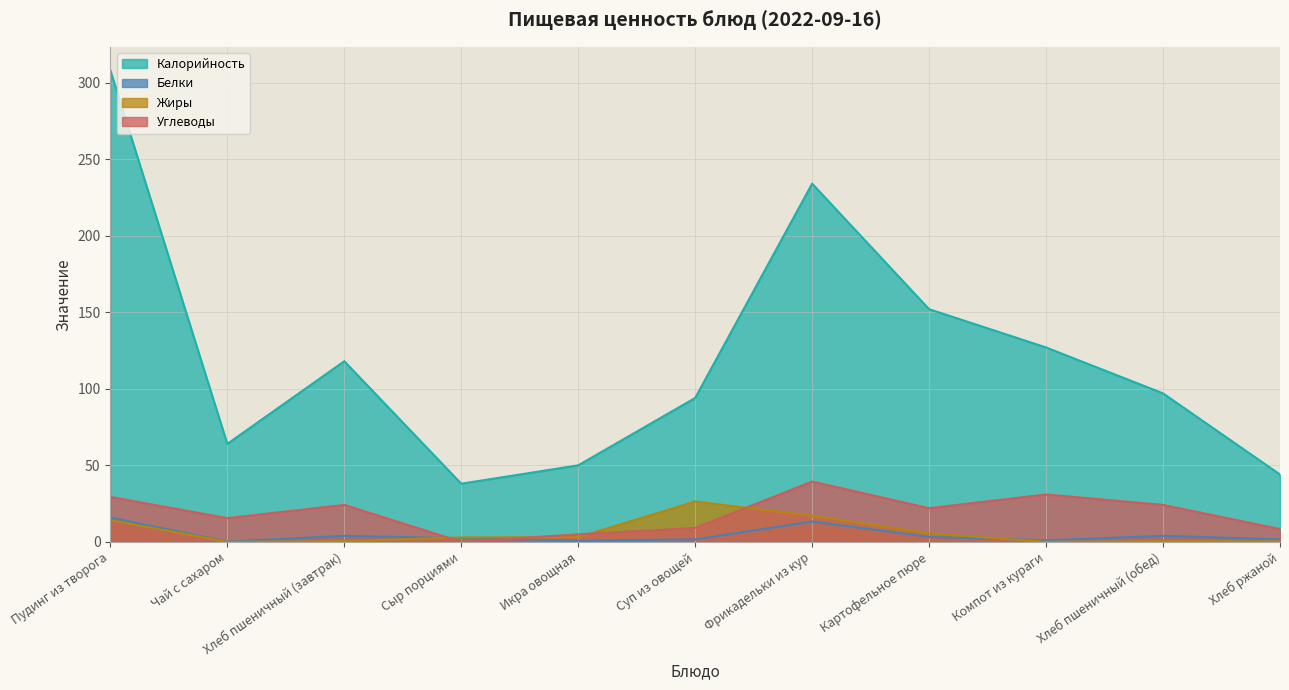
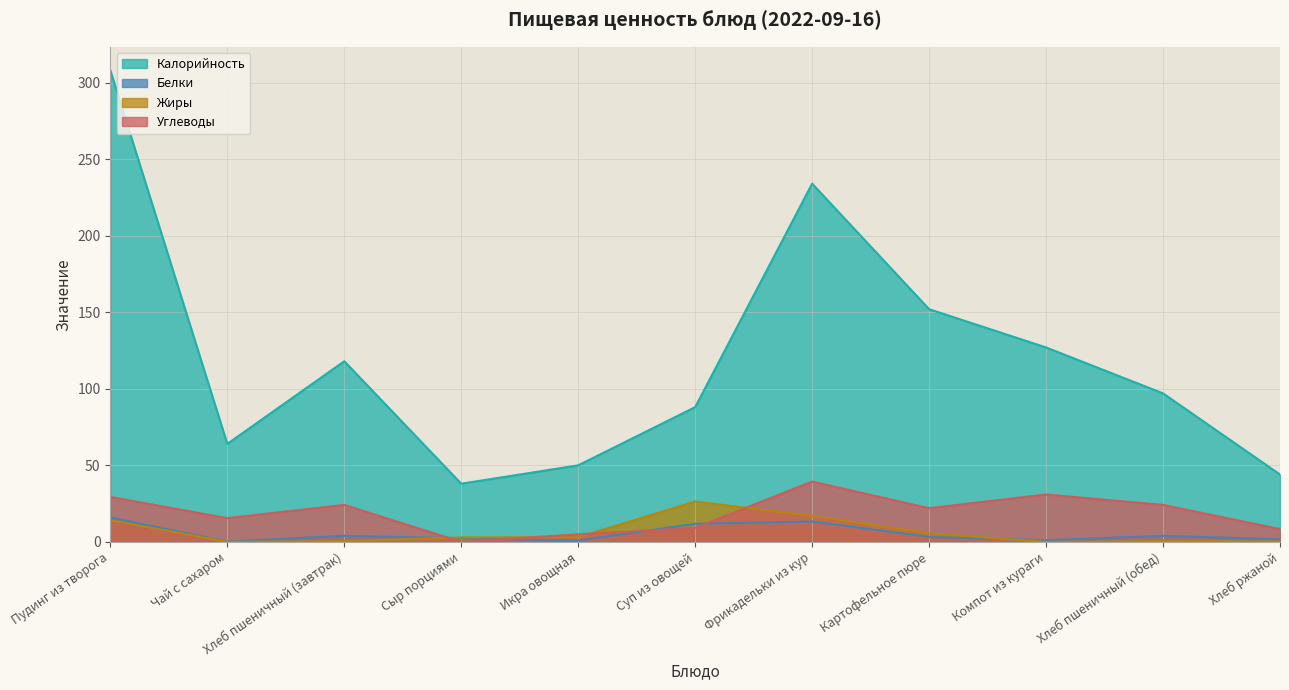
  {
    "Калорийность": {
      "Пудинг из творога": 308,
      "Чай с сахаром": 64,
      "Хлеб пшеничный (завтрак)": 118,
      "Сыр порциями": 38,
      "Икра овощная": 50,
-     "Суп из овощей": 94,
+     "Суп из овощей": 88,
      "Фрикадельки из кур": 234,
      "Картофельное пюре": 152,
      "Компот из кураги": 127,
      "Хлеб пшеничный (обед)": 97,
      "Хлеб ржаной": 44
    },
    "Белки": {
      "Пудинг из творога": 16,
      "Хлеб пшеничный (завтрак)": 4,
      "Икра овощная": 1,
-     "Суп из овощей": 2,
+     "Суп из овощей": 12,
      "Фрикадельки из кур": 13,
      "Картофельное пюре": 3,
      "Хлеб пшеничный (обед)": 4
    },
    "Жиры": {
      "Пудинг из творога": 14,
      "Хлеб пшеничный (завтрак)": 1,
      "Икра овощная": 3,
      "Суп из овощей": 26,
      "Фрикадельки из кур": 17,
      "Картофельное пюре": 6,
      "Хлеб пшеничный (обед)": 1
    },
    "Углеводы": {
      "Пудинг из творога": 29,
      "Чай с сахаром": 15,
      "Хлеб пшеничный (завтрак)": 24,
      "Сыр порциями": 0,
      "Икра овощная": 5,
      "Суп из овощей": 9,
      "Фрикадельки из кур": 39,
      "Картофельное пюре": 22,
      "Компот из кураги": 31,
      "Хлеб пшеничный (обед)": 24,
      "Хлеб ржаной": 8
    }
  }
